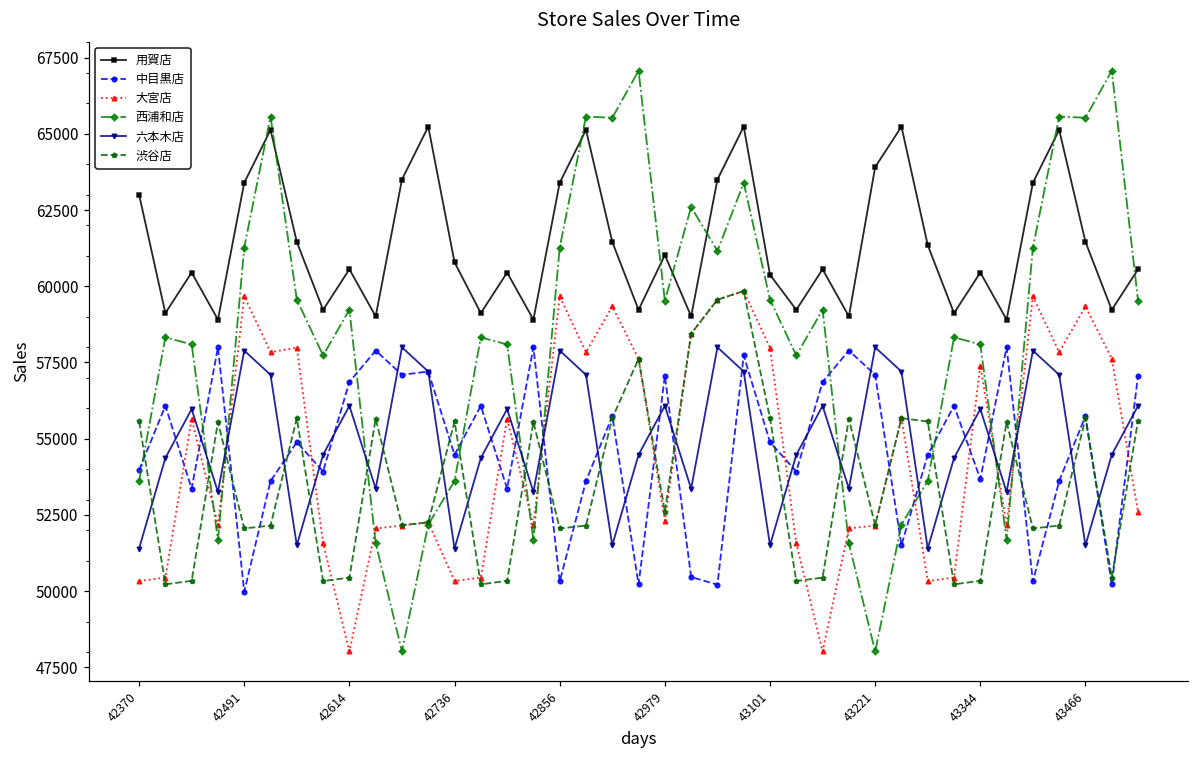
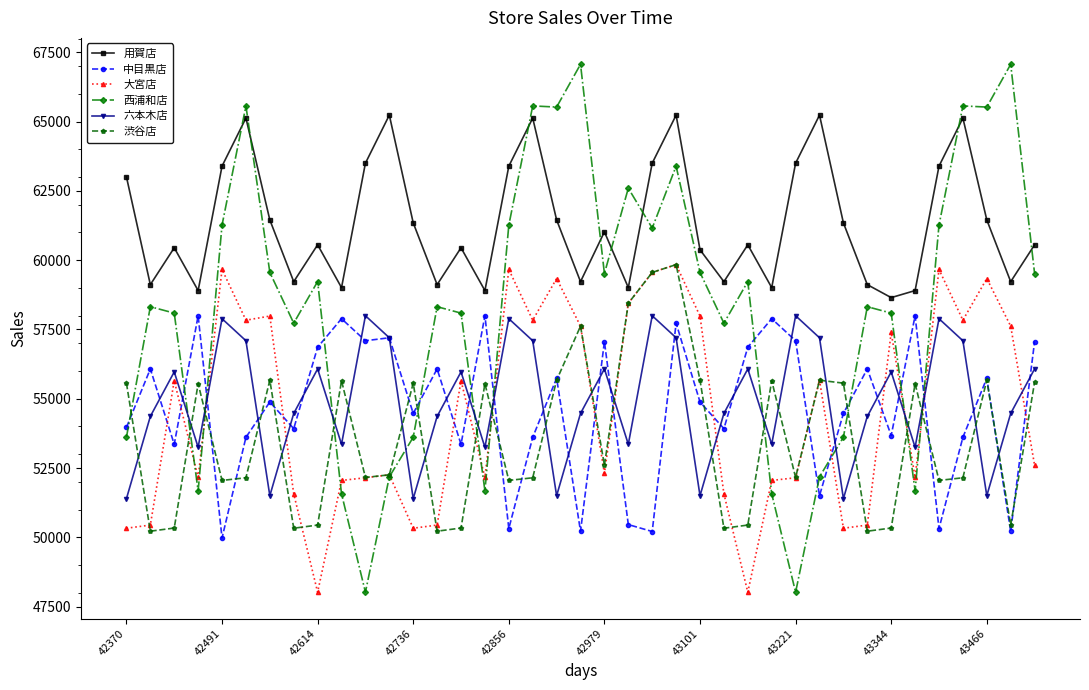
  {
    "用賀店": {
      "42370": 63000,
      "42491": 63400,
      "42614": 60600,
-     "42736": 60800,
+     "42736": 61300,
      "42856": 63400,
      "42979": 61000,
      "43101": 60400,
-     "43221": 63900,
-     "43344": 60400,
+     "43221": 63500,
+     "43344": 58700,
      "43466": 61500
    },
    "中目黒店": {
      "42370": 54000,
      "42491": 50000,
      "42614": 56900,
      "42736": 54500,
      "42856": 50300,
      "42979": 57100,
      "43101": 54900,
      "43221": 57100,
      "43344": 53700
    },
    "大宮店": {
      "42370": 50300,
      "42491": 59700,
      "42614": 48000,
      "42736": 50300,
      "42856": 59700,
      "42979": 52300,
      "43101": 58000,
      "43344": 57400,
      "43466": 59300
    },
    "六本木店": {
      "42370": 51400,
      "42491": 57900,
      "42614": 56100,
      "42736": 51400,
      "42856": 57900,
      "42979": 56100,
      "43101": 51500,
      "43221": 58000,
      "43344": 56000,
      "43466": 51500
    }
  }
